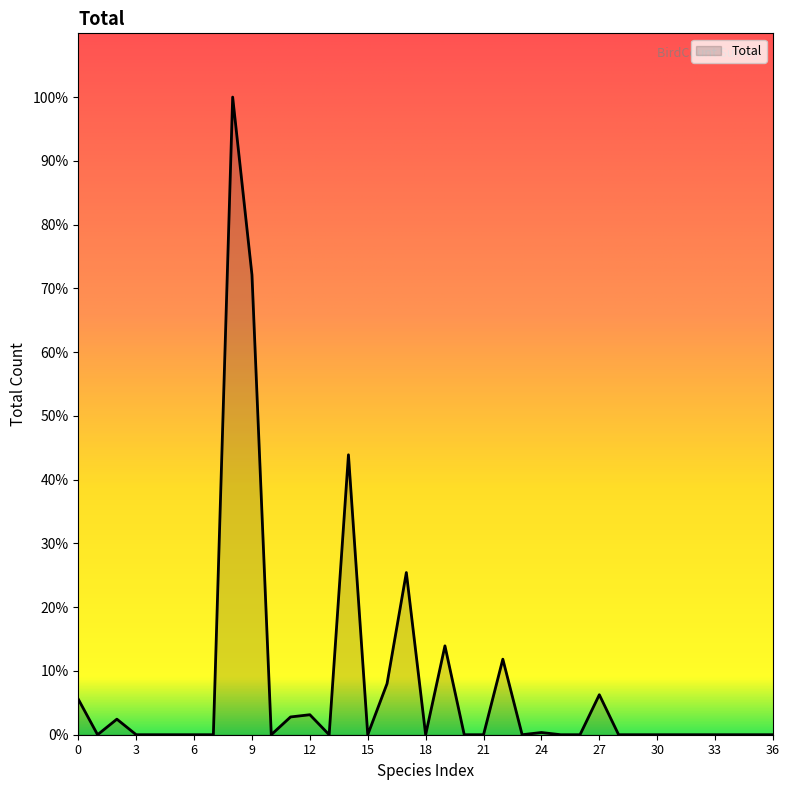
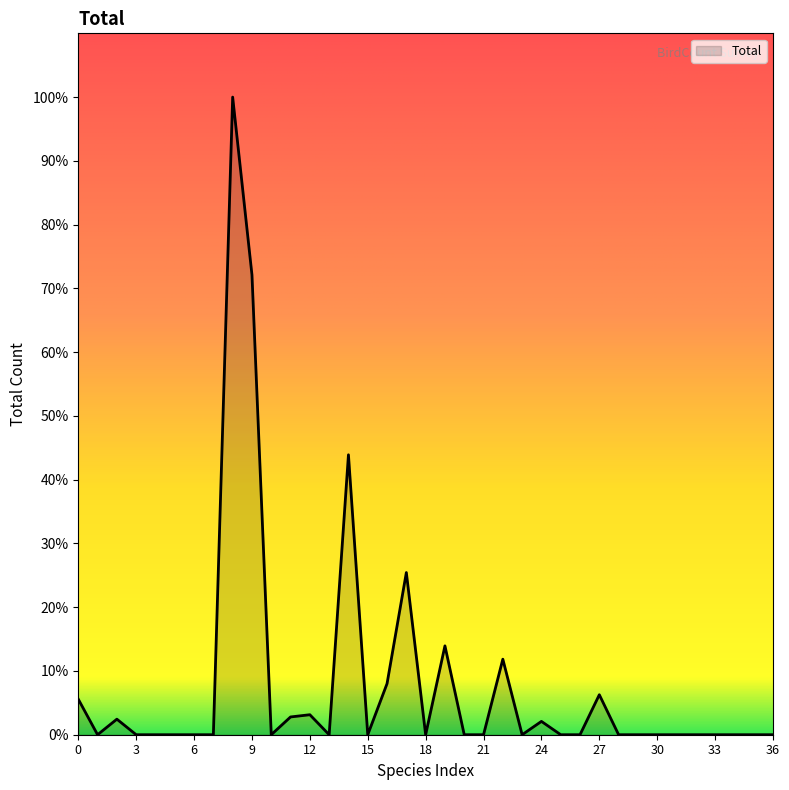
  {
    "0": "6%",
    "3": "0%",
    "6": "0%",
    "9": "72%",
    "12": "3%",
    "15": "0%",
    "18": "0%",
    "21": "0%",
-   "24": "0%",
+   "24": "2%",
    "27": "6%",
    "30": "0%",
    "33": "0%",
    "36": "0%"
  }
